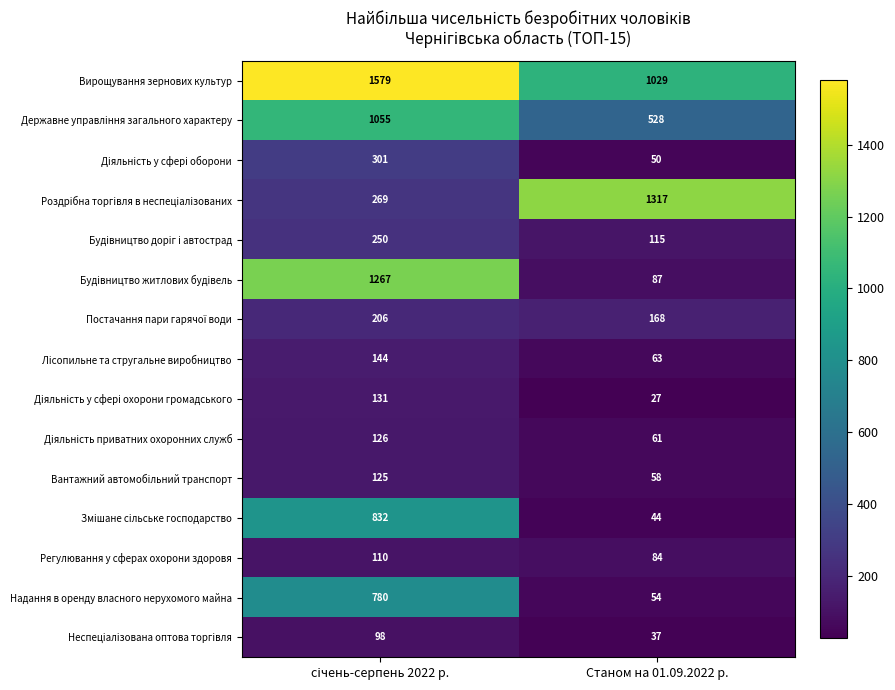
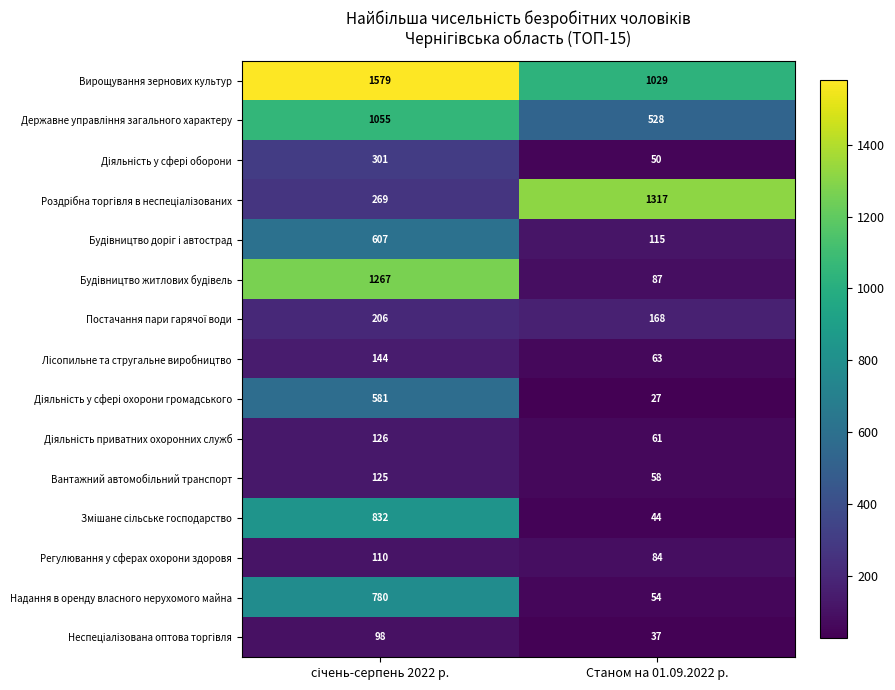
  {
    "Вирощування зернових культур": {
      "січень-серпень 2022 р.": 1579,
      "Станом на 01.09.2022 р.": 1029
    },
    "Державне управління загального характеру": {
      "січень-серпень 2022 р.": 1055,
      "Станом на 01.09.2022 р.": 528
    },
    "Діяльність у сфері оборони": {
      "січень-серпень 2022 р.": 301,
      "Станом на 01.09.2022 р.": 50
    },
    "Роздрібна торгівля в неспеціалізованих": {
      "січень-серпень 2022 р.": 269,
      "Станом на 01.09.2022 р.": 1317
    },
    "Будівництво доріг і автострад": {
-     "січень-серпень 2022 р.": 250,
+     "січень-серпень 2022 р.": 607,
      "Станом на 01.09.2022 р.": 115
    },
    "Будівництво житлових будівель": {
      "січень-серпень 2022 р.": 1267,
      "Станом на 01.09.2022 р.": 87
    },
    "Постачання пари гарячої води": {
      "січень-серпень 2022 р.": 206,
      "Станом на 01.09.2022 р.": 168
    },
    "Лісопильне та стругальне виробництво": {
      "січень-серпень 2022 р.": 144,
      "Станом на 01.09.2022 р.": 63
    },
    "Діяльність у сфері охорони громадського": {
-     "січень-серпень 2022 р.": 131,
+     "січень-серпень 2022 р.": 581,
      "Станом на 01.09.2022 р.": 27
    },
    "Діяльність приватних охоронних служб": {
      "січень-серпень 2022 р.": 126,
      "Станом на 01.09.2022 р.": 61
    },
    "Вантажний автомобільний транспорт": {
      "січень-серпень 2022 р.": 125,
      "Станом на 01.09.2022 р.": 58
    },
    "Змішане сільське господарство": {
      "січень-серпень 2022 р.": 832,
      "Станом на 01.09.2022 р.": 44
    },
    "Регулювання у сферах охорони здоровя": {
      "січень-серпень 2022 р.": 110,
      "Станом на 01.09.2022 р.": 84
    },
    "Надання в оренду власного нерухомого майна": {
      "січень-серпень 2022 р.": 780,
      "Станом на 01.09.2022 р.": 54
    },
    "Неспеціалізована оптова торгівля": {
      "січень-серпень 2022 р.": 98,
      "Станом на 01.09.2022 р.": 37
    }
  }
